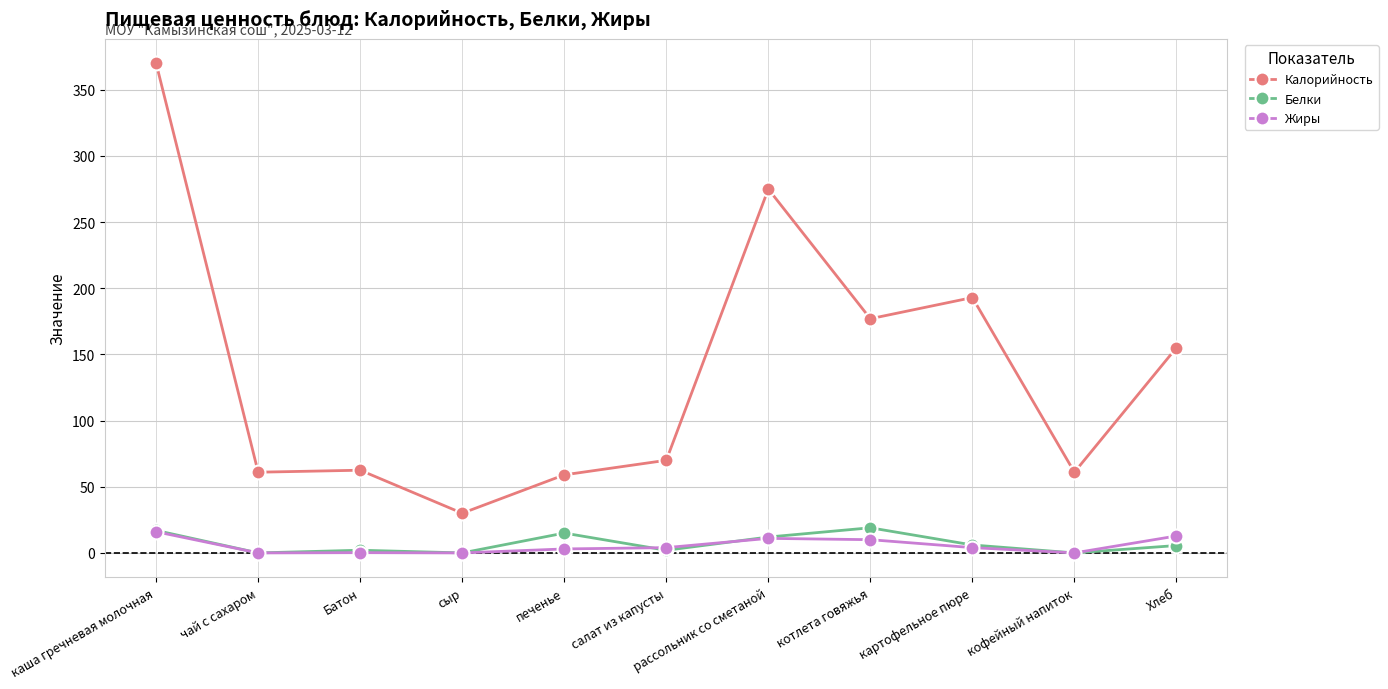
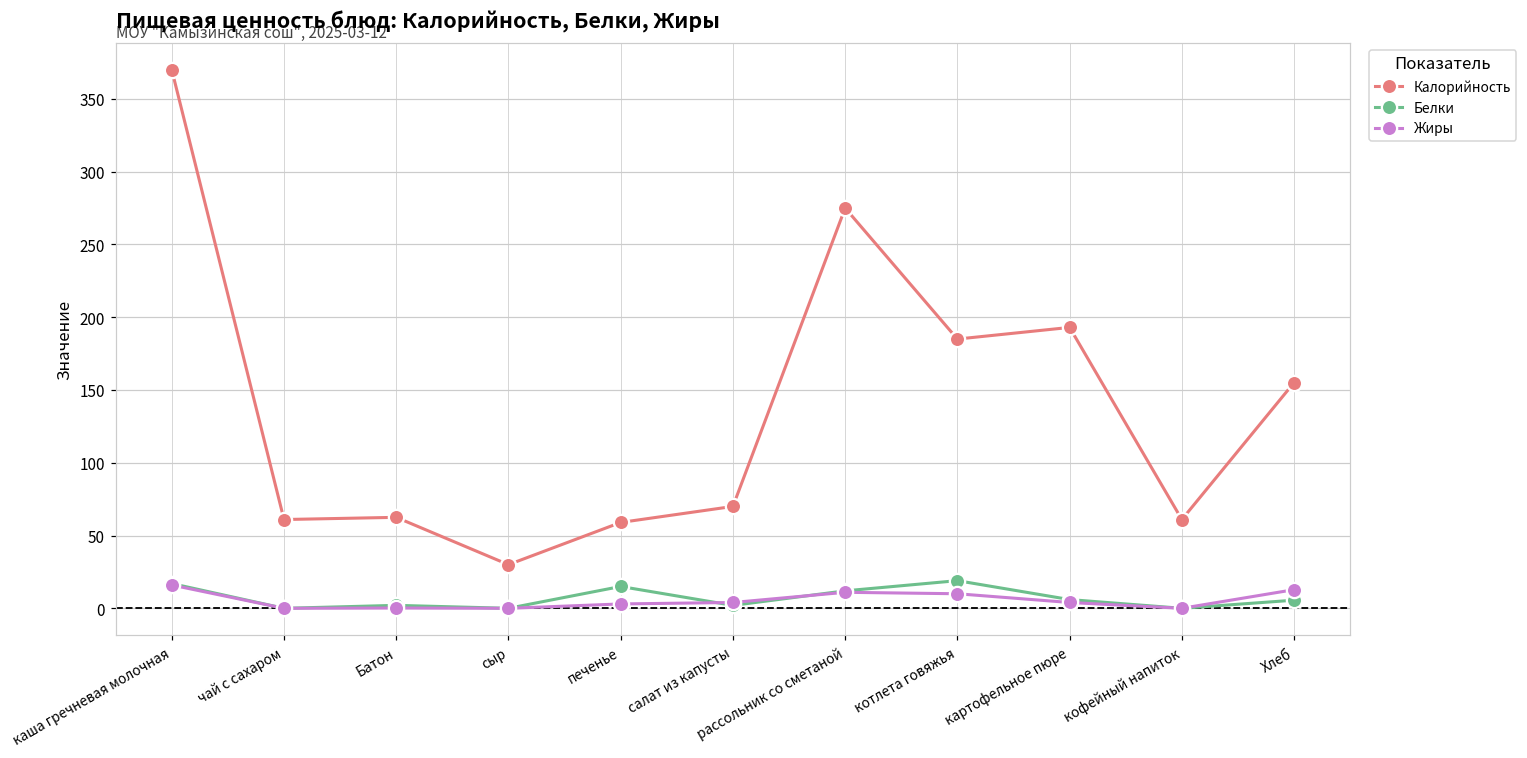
  {
    "Калорийность": {
      "каша гречневая молочная": 370,
      "чай с сахаром": 61,
      "Батон": 63,
      "сыр": 30,
      "печенье": 59,
      "салат из капусты": 70,
      "рассольник со сметаной": 275,
-     "котлета говяжья": 177,
+     "котлета говяжья": 185,
      "картофельное пюре": 193,
      "кофейный напиток": 61,
      "Хлеб": 155
    },
    "Белки": {
      "печенье": 15,
      "салат из капусты": 2,
      "котлета говяжья": 19,
      "картофельное пюре": 6,
      "Хлеб": 6
    },
    "Жиры": {
      "печенье": 3,
      "салат из капусты": 4,
      "котлета говяжья": 10,
      "картофельное пюре": 4,
      "Хлеб": 13
    }
  }
